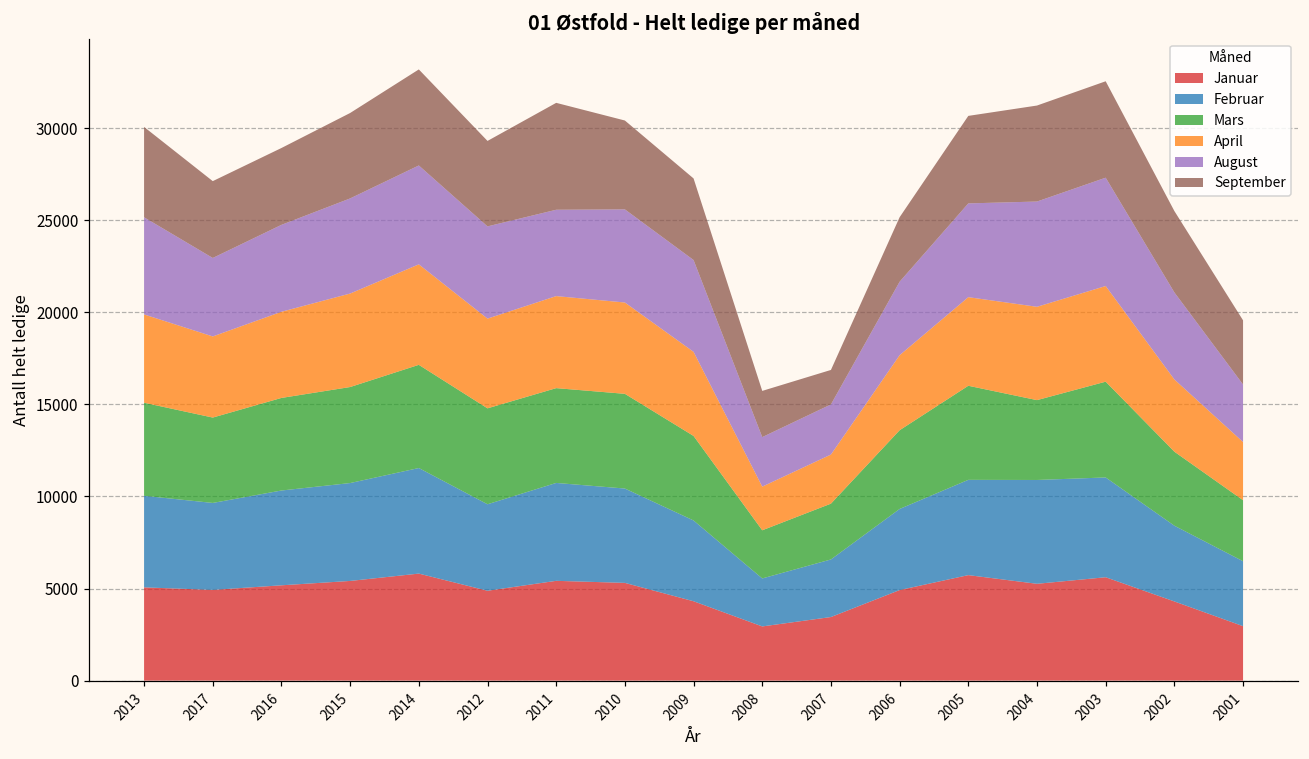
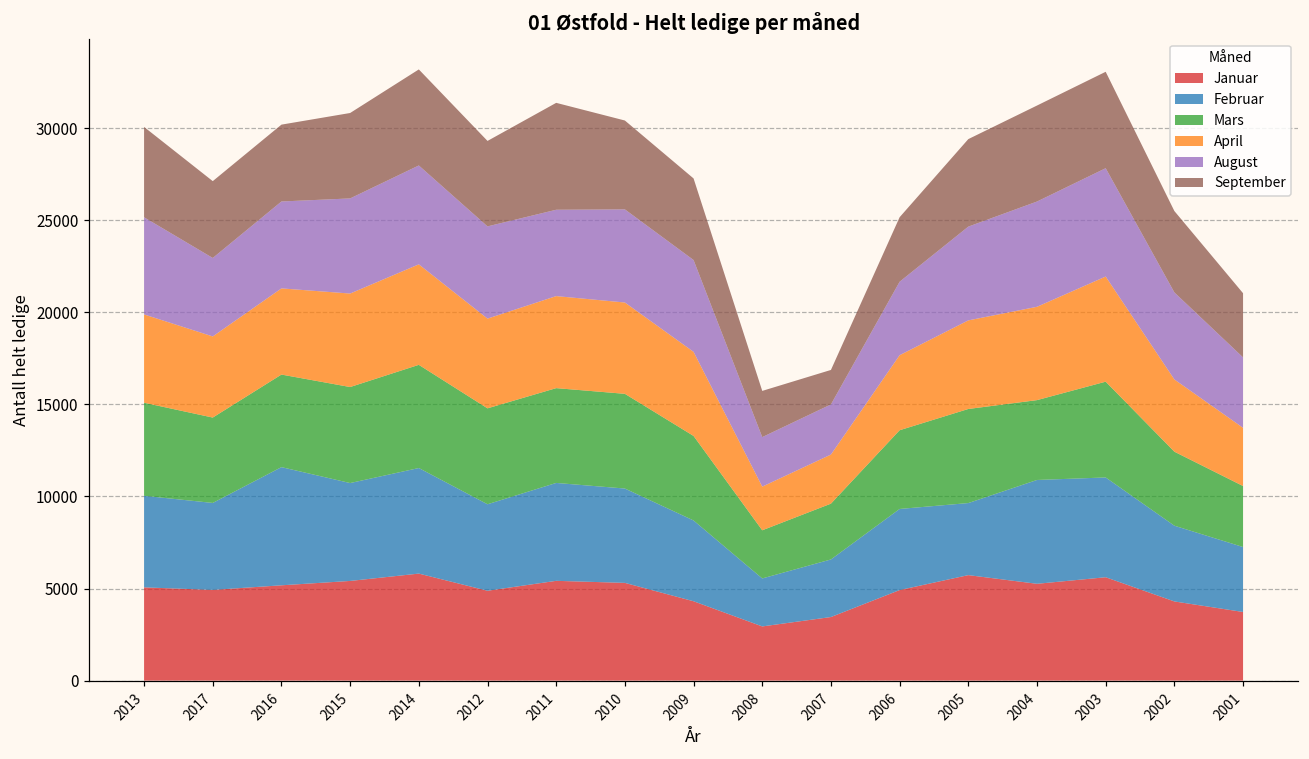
  {
    "Januar": {
      "2013": 5100,
      "2017": 4900,
      "2016": 5200,
      "2015": 5400,
      "2014": 5800,
      "2012": 4900,
      "2011": 5400,
      "2010": 5300,
      "2009": 4300,
      "2008": 2900,
      "2007": 3500,
      "2006": 4900,
      "2005": 5700,
      "2004": 5300,
      "2003": 5600,
      "2002": 4300,
-     "2001": 3000
+     "2001": 3700
    },
    "Februar": {
      "2013": 5000,
      "2017": 4700,
-     "2016": 5100,
+     "2016": 6400,
      "2015": 5300,
      "2014": 5700,
      "2012": 4700,
      "2011": 5300,
      "2010": 5100,
      "2009": 4400,
      "2008": 2600,
      "2007": 3100,
      "2006": 4400,
-     "2005": 5200,
+     "2005": 3900,
      "2004": 5600,
      "2003": 5400,
      "2002": 4100,
      "2001": 3500
    },
    "Mars": {
      "2013": 5100,
      "2017": 4600,
      "2016": 5000,
      "2015": 5200,
      "2014": 5600,
      "2012": 5200,
      "2011": 5100,
      "2010": 5100,
      "2009": 4600,
      "2008": 2600,
      "2007": 3000,
      "2006": 4300,
      "2005": 5100,
      "2004": 4300,
      "2003": 5200,
      "2002": 4000,
      "2001": 3300
    },
    "April": {
      "2013": 4800,
      "2017": 4400,
      "2016": 4700,
      "2015": 5100,
      "2014": 5500,
      "2012": 4900,
      "2011": 5000,
      "2010": 5000,
      "2009": 4600,
      "2008": 2400,
      "2007": 2700,
      "2006": 4100,
      "2005": 4800,
      "2004": 5100,
-     "2003": 5200,
+     "2003": 5700,
      "2002": 3900,
      "2001": 3200
    },
    "August": {
      "2013": 5300,
      "2017": 4300,
      "2016": 4700,
      "2015": 5200,
      "2014": 5400,
      "2012": 5000,
      "2011": 4700,
      "2010": 5100,
      "2009": 5000,
      "2008": 2700,
      "2007": 2700,
      "2006": 4000,
      "2005": 5100,
      "2004": 5700,
      "2003": 5900,
      "2002": 4700,
-     "2001": 3100
+     "2001": 3800
    },
    "September": {
      "2013": 4900,
      "2017": 4200,
      "2016": 4200,
      "2015": 4600,
      "2014": 5200,
      "2012": 4600,
      "2011": 5800,
      "2010": 4800,
      "2009": 4400,
      "2008": 2500,
      "2007": 1900,
      "2006": 3500,
      "2005": 4800,
      "2004": 5200,
      "2003": 5200,
      "2002": 4400,
      "2001": 3500
    }
  }
